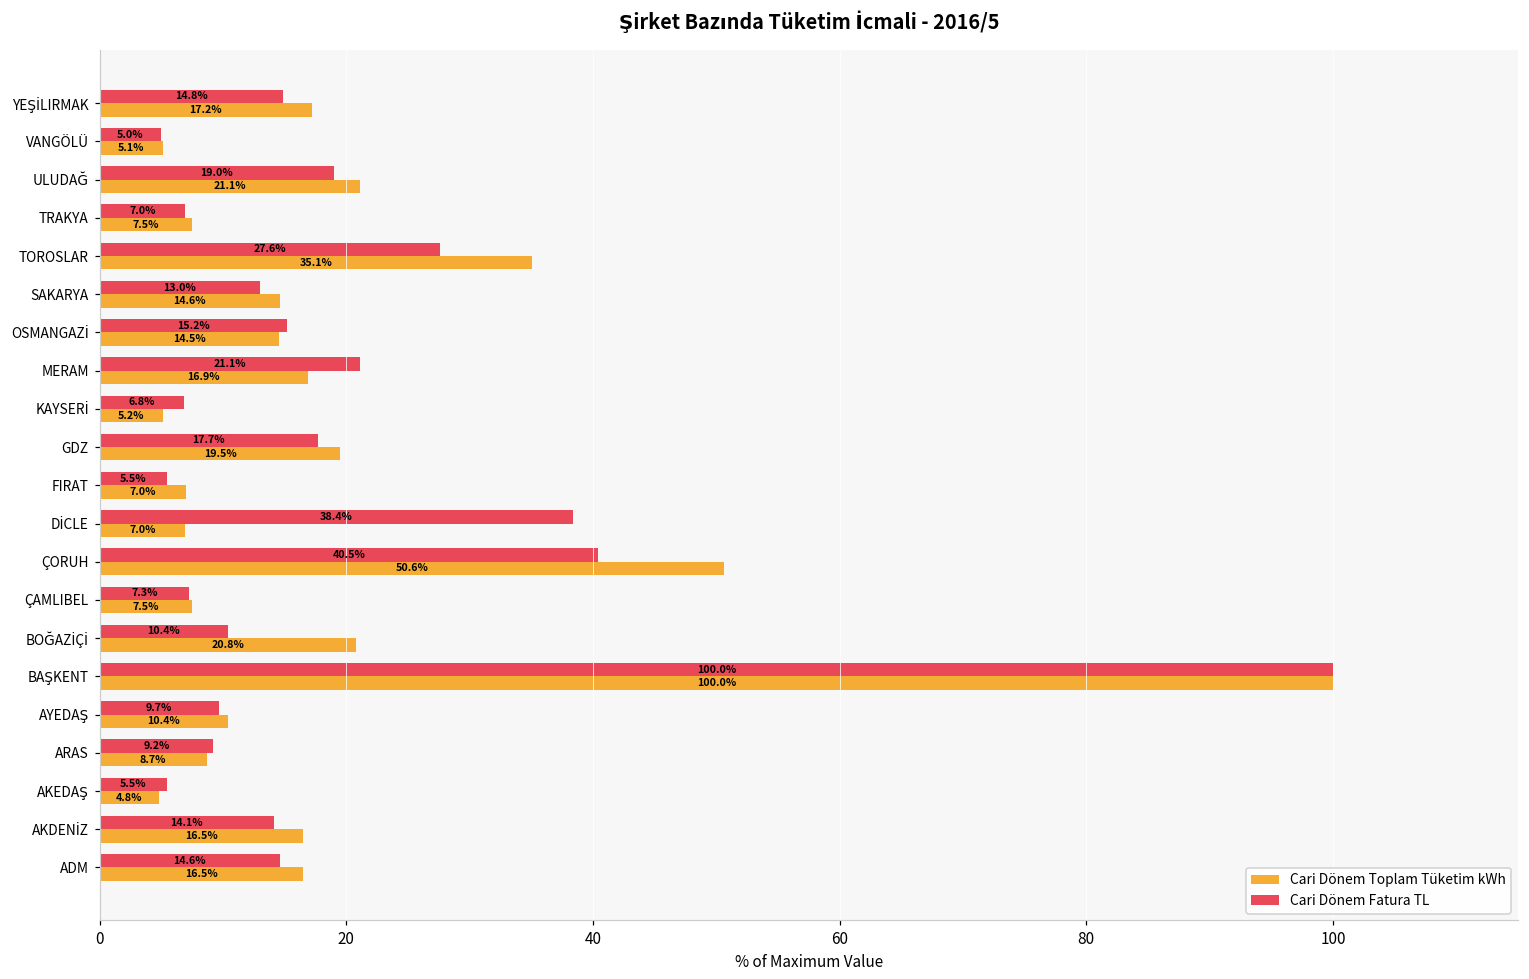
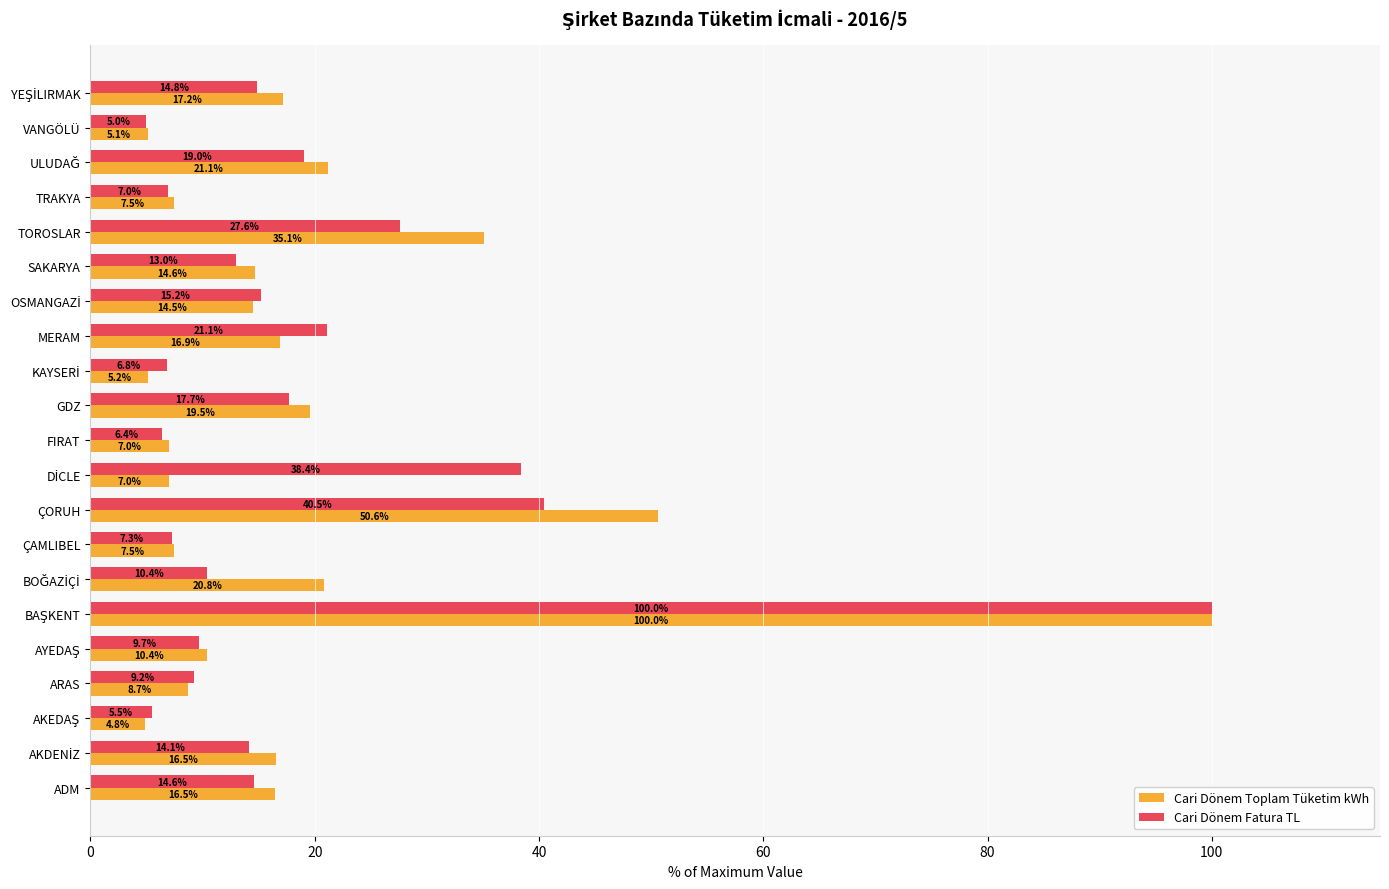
  {
    "Cari Dönem Toplam Tüketim kWh": {
      "YEŞİLIRMAK": "17.2%",
      "VANGÖLÜ": "5.1%",
      "ULUDAĞ": "21.1%",
      "TRAKYA": "7.5%",
      "TOROSLAR": "35.1%",
      "SAKARYA": "14.6%",
      "OSMANGAZİ": "14.5%",
      "MERAM": "16.9%",
      "KAYSERİ": "5.2%",
      "GDZ": "19.5%",
      "FIRAT": "7.0%",
      "DİCLE": "7.0%",
      "ÇORUH": "50.6%",
      "ÇAMLIBEL": "7.5%",
      "BOĞAZİÇİ": "20.8%",
      "BAŞKENT": "100.0%",
      "AYEDAŞ": "10.4%",
      "ARAS": "8.7%",
      "AKEDAŞ": "4.8%",
      "AKDENİZ": "16.5%",
      "ADM": "16.5%"
    },
    "Cari Dönem Fatura TL": {
      "YEŞİLIRMAK": "14.8%",
      "VANGÖLÜ": "5.0%",
      "ULUDAĞ": "19.0%",
      "TRAKYA": "7.0%",
      "TOROSLAR": "27.6%",
      "SAKARYA": "13.0%",
      "OSMANGAZİ": "15.2%",
      "MERAM": "21.1%",
      "KAYSERİ": "6.8%",
      "GDZ": "17.7%",
-     "FIRAT": "5.5%",
+     "FIRAT": "6.4%",
      "DİCLE": "38.4%",
      "ÇORUH": "40.5%",
      "ÇAMLIBEL": "7.3%",
      "BOĞAZİÇİ": "10.4%",
      "BAŞKENT": "100.0%",
      "AYEDAŞ": "9.7%",
      "ARAS": "9.2%",
      "AKEDAŞ": "5.5%",
      "AKDENİZ": "14.1%",
      "ADM": "14.6%"
    }
  }
